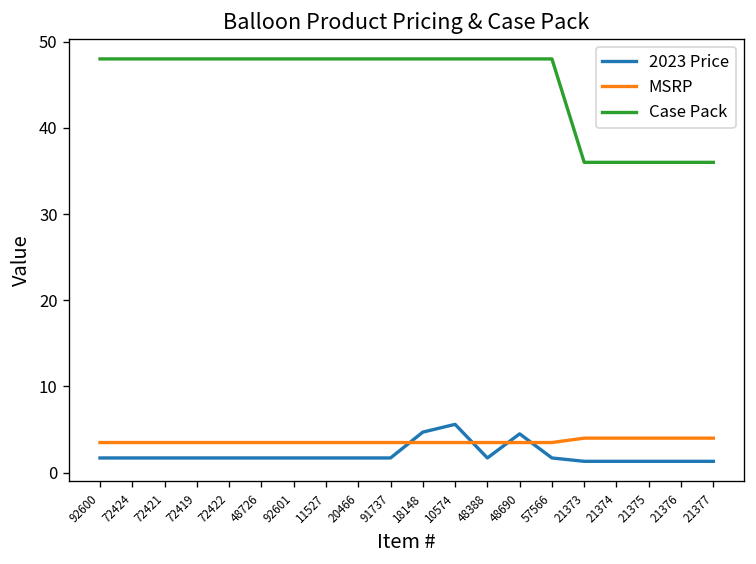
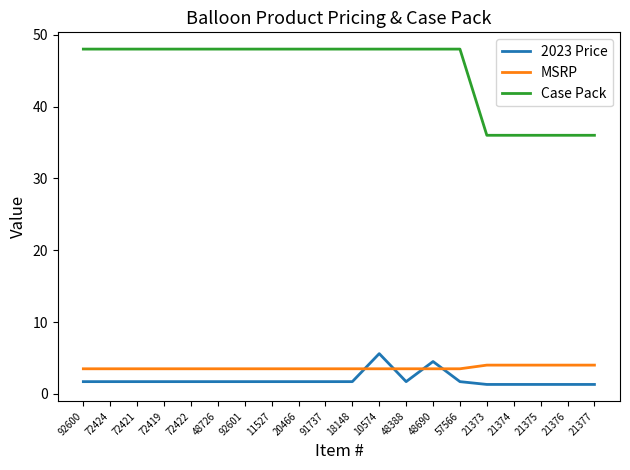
  {
    "2023 Price": {
      "92600": 2,
      "72424": 2,
      "72421": 2,
      "72419": 2,
      "72422": 2,
      "48726": 2,
      "92601": 2,
      "11527": 2,
      "20466": 2,
      "91737": 2,
-     "18148": 5,
+     "18148": 2,
      "10574": 6,
      "48388": 2,
      "48690": 5,
      "57566": 2,
      "21373": 1,
      "21374": 1,
      "21375": 1,
      "21376": 1,
      "21377": 1
    },
    "MSRP": {
      "92600": 3,
      "72424": 3,
      "72421": 3,
      "72419": 3,
      "72422": 3,
      "48726": 3,
      "92601": 3,
      "11527": 3,
      "20466": 3,
      "91737": 3,
      "18148": 3,
      "10574": 3,
      "48388": 3,
      "48690": 3,
      "57566": 3,
      "21373": 4,
      "21374": 4,
      "21375": 4,
      "21376": 4,
      "21377": 4
    },
    "Case Pack": {
      "92600": 48,
      "72424": 48,
      "72421": 48,
      "72419": 48,
      "72422": 48,
      "48726": 48,
      "92601": 48,
      "11527": 48,
      "20466": 48,
      "91737": 48,
      "18148": 48,
      "10574": 48,
      "48388": 48,
      "48690": 48,
      "57566": 48,
      "21373": 36,
      "21374": 36,
      "21375": 36,
      "21376": 36,
      "21377": 36
    }
  }
